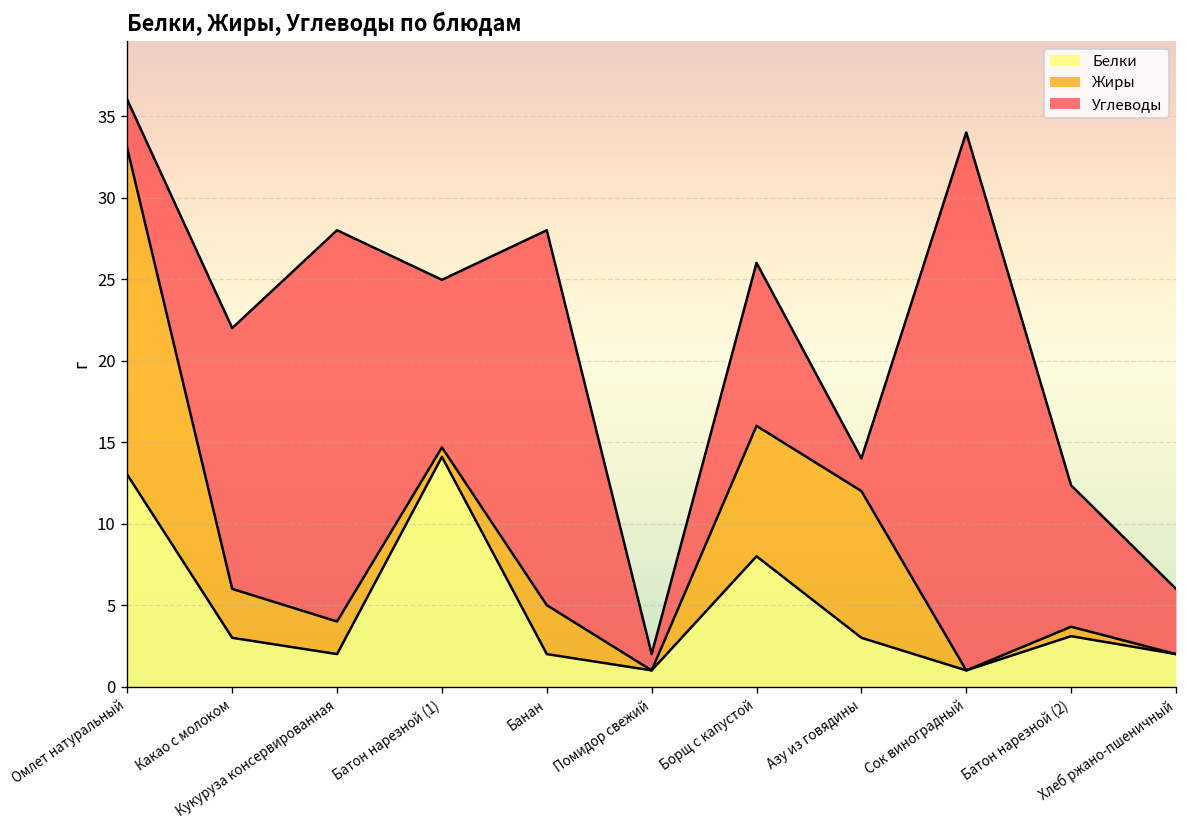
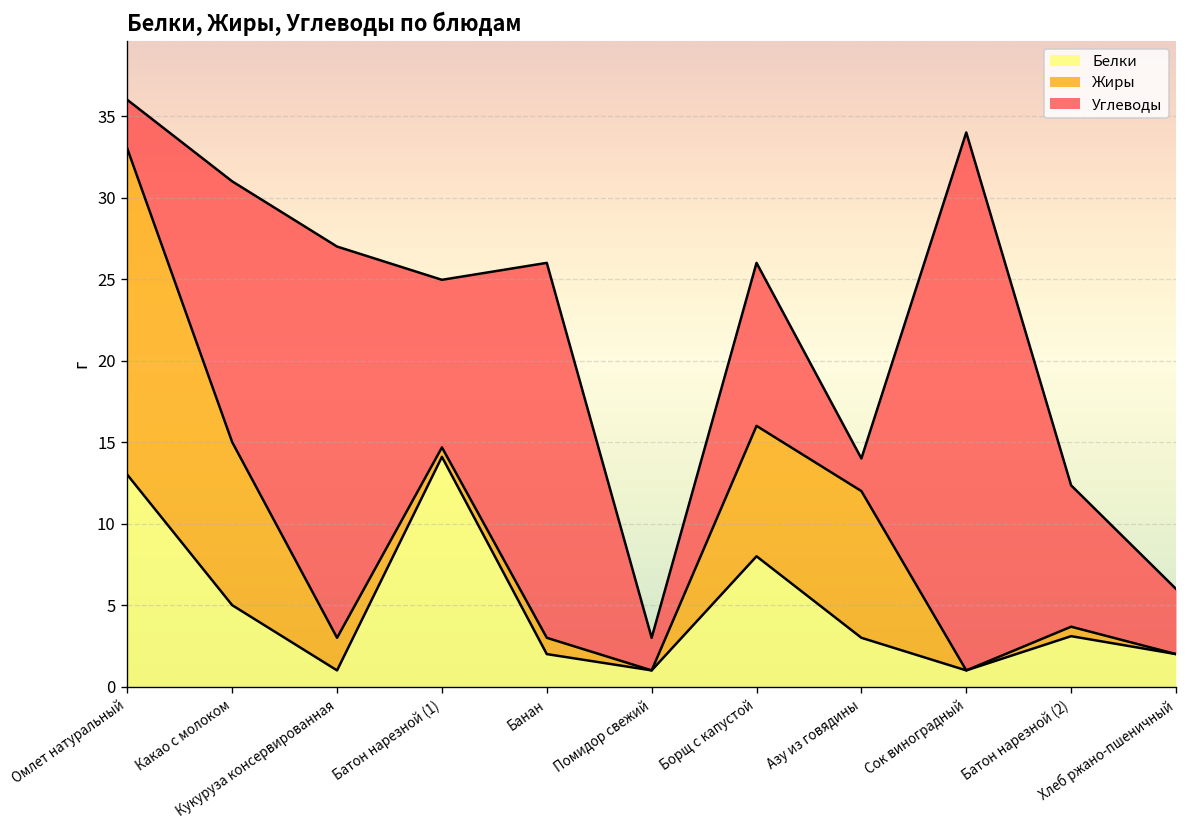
  {
    "Белки": {
      "Омлет натуральный": 13,
-     "Какао с молоком": 3,
-     "Кукуруза консервированная": 2,
+     "Какао с молоком": 5,
+     "Кукуруза консервированная": 1,
      "Батон нарезной (1)": 14,
      "Банан": 2,
      "Борщ с капустой": 8,
      "Азу из говядины": 3,
      "Батон нарезной (2)": 3
    },
    "Жиры": {
      "Омлет натуральный": 20,
-     "Какао с молоком": 3,
+     "Какао с молоком": 10,
      "Кукуруза консервированная": 2,
      "Батон нарезной (1)": 0.6,
-     "Банан": 3,
+     "Банан": 1,
      "Борщ с капустой": 8,
      "Азу из говядины": 9,
      "Батон нарезной (2)": 0.6
    },
    "Углеводы": {
      "Омлет натуральный": 3,
      "Какао с молоком": 16,
      "Кукуруза консервированная": 24,
      "Батон нарезной (1)": 10.3,
      "Банан": 23,
-     "Помидор свежий": 1,
+     "Помидор свежий": 2,
      "Борщ с капустой": 10,
      "Азу из говядины": 2,
      "Сок виноградный": 33,
      "Батон нарезной (2)": 8.7,
      "Хлеб ржано-пшеничный": 4
    }
  }
